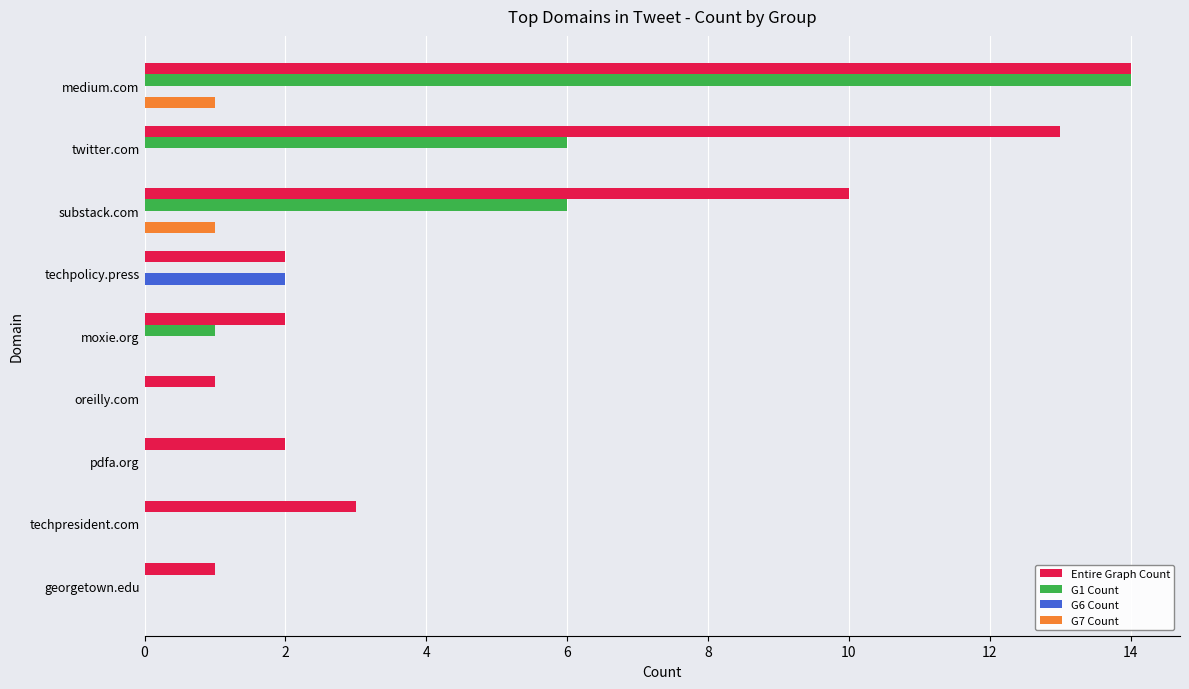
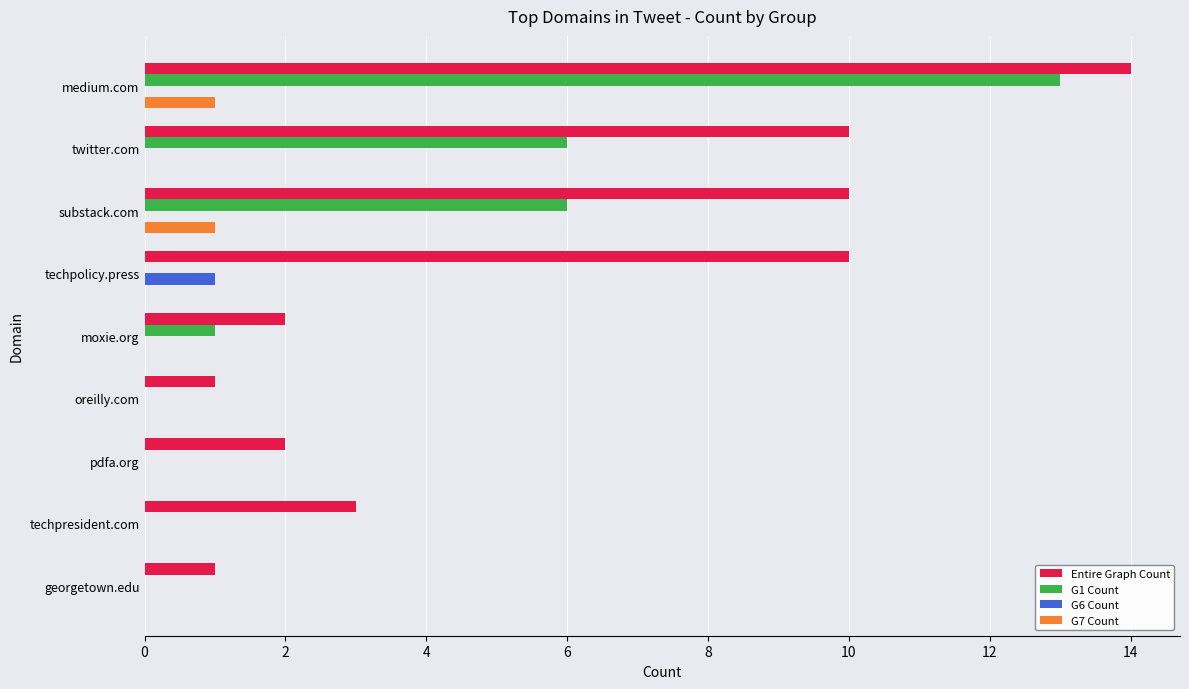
  {
    "Entire Graph Count": {
      "medium.com": 14,
-     "twitter.com": 13,
+     "twitter.com": 10,
      "substack.com": 10,
-     "techpolicy.press": 2,
+     "techpolicy.press": 10,
      "moxie.org": 2,
      "oreilly.com": 1,
      "pdfa.org": 2,
      "techpresident.com": 3,
      "georgetown.edu": 1
    },
    "G1 Count": {
-     "medium.com": 14,
+     "medium.com": 13,
      "twitter.com": 6,
      "substack.com": 6,
      "techpolicy.press": 0,
      "moxie.org": 1,
      "oreilly.com": 0,
      "pdfa.org": 0,
      "techpresident.com": 0,
      "georgetown.edu": 0
    },
    "G6 Count": {
      "medium.com": 0,
      "twitter.com": 0,
      "substack.com": 0,
-     "techpolicy.press": 2,
+     "techpolicy.press": 1,
      "moxie.org": 0,
      "oreilly.com": 0,
      "pdfa.org": 0,
      "techpresident.com": 0,
      "georgetown.edu": 0
    },
    "G7 Count": {
      "medium.com": 1,
      "twitter.com": 0,
      "substack.com": 1,
      "techpolicy.press": 0,
      "moxie.org": 0,
      "oreilly.com": 0,
      "pdfa.org": 0,
      "techpresident.com": 0,
      "georgetown.edu": 0
    }
  }
